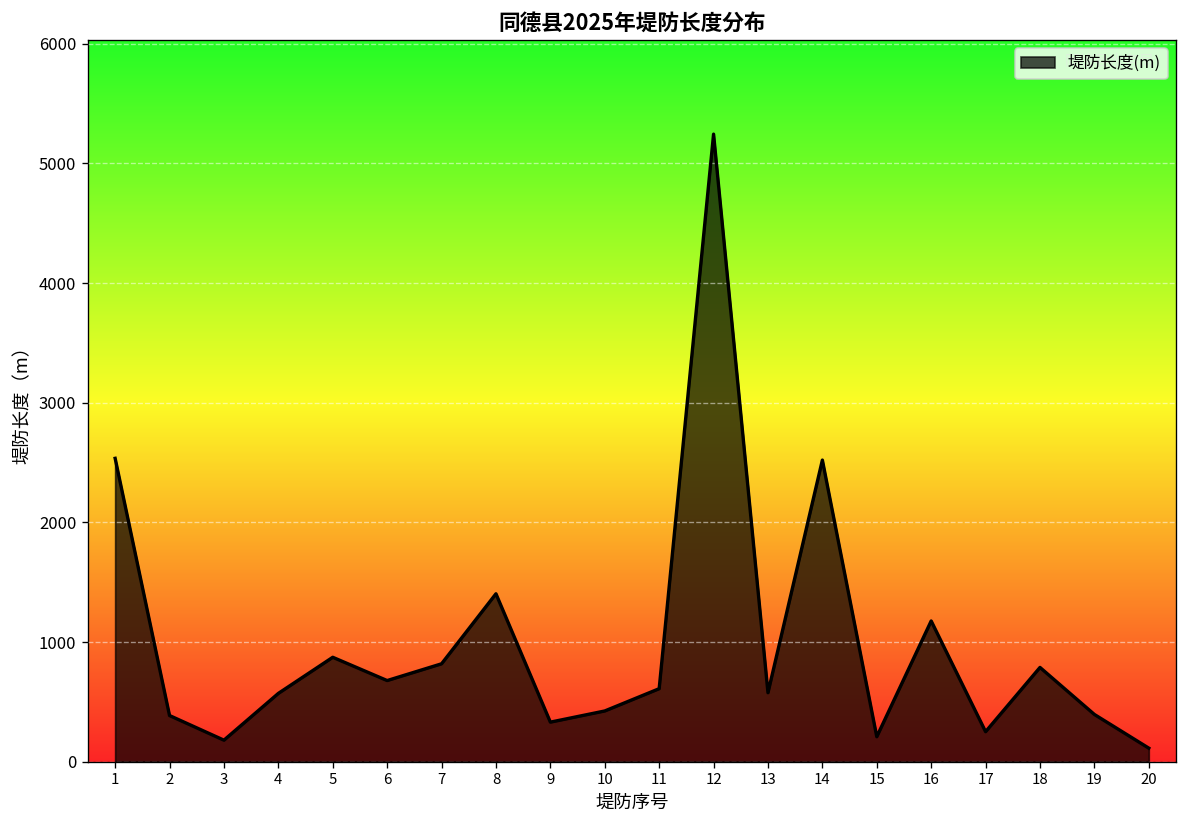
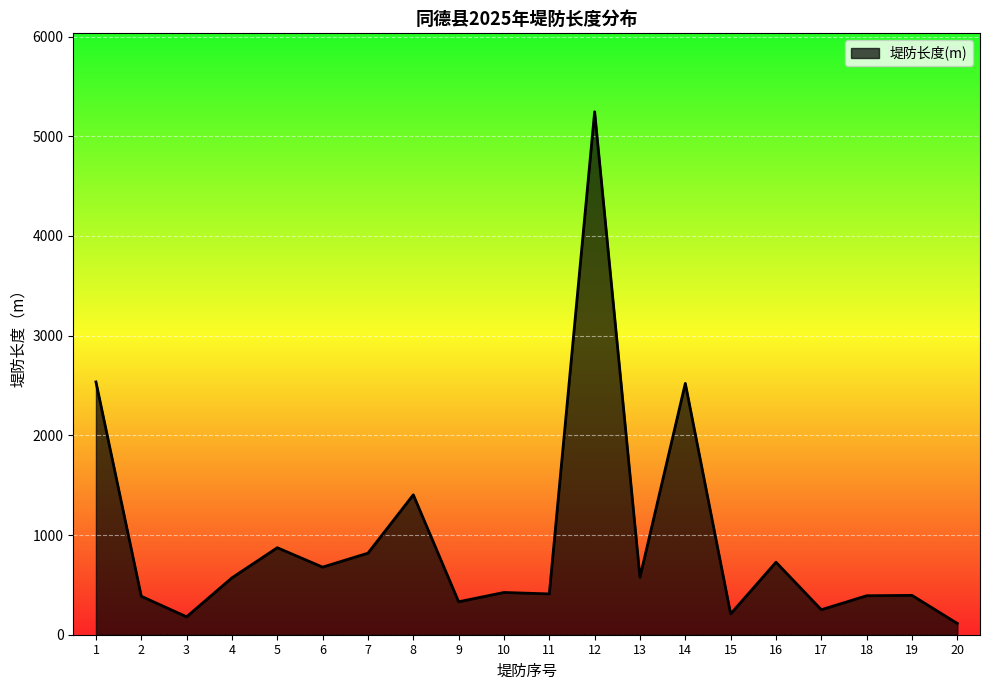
  {
    "1": 2500,
    "2": 400,
    "3": 200,
    "4": 600,
    "5": 900,
    "6": 700,
    "7": 800,
    "8": 1400,
    "9": 300,
    "10": 400,
-   "11": 600,
+   "11": 400,
    "12": 5200,
    "13": 600,
    "14": 2500,
    "15": 200,
-   "16": 1200,
+   "16": 700,
    "17": 300,
-   "18": 800,
+   "18": 400,
    "19": 400,
    "20": 100
  }
